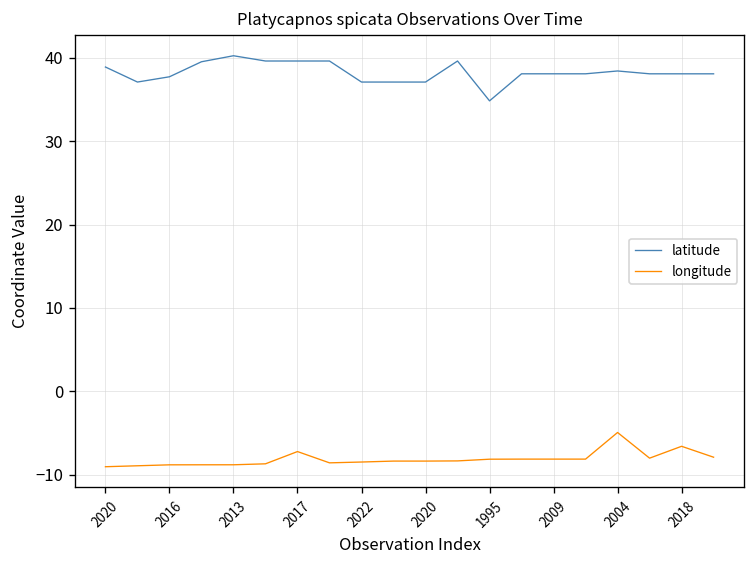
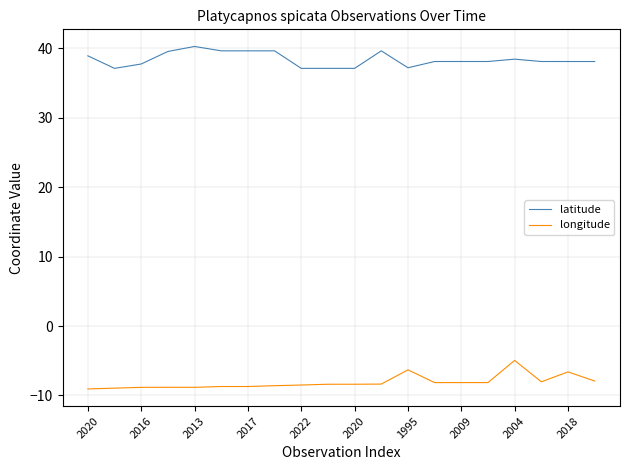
  {
    "latitude": {
      "2013": 40,
      "2017": 40,
-     "1995": 35,
+     "1995": 37,
      "2004": 38,
      "2018": 38
    },
    "longitude": {
      "2013": -9,
-     "2017": -7,
-     "1995": -8,
+     "2017": -9,
+     "1995": -6,
      "2004": -5,
      "2018": -7
    }
  }
